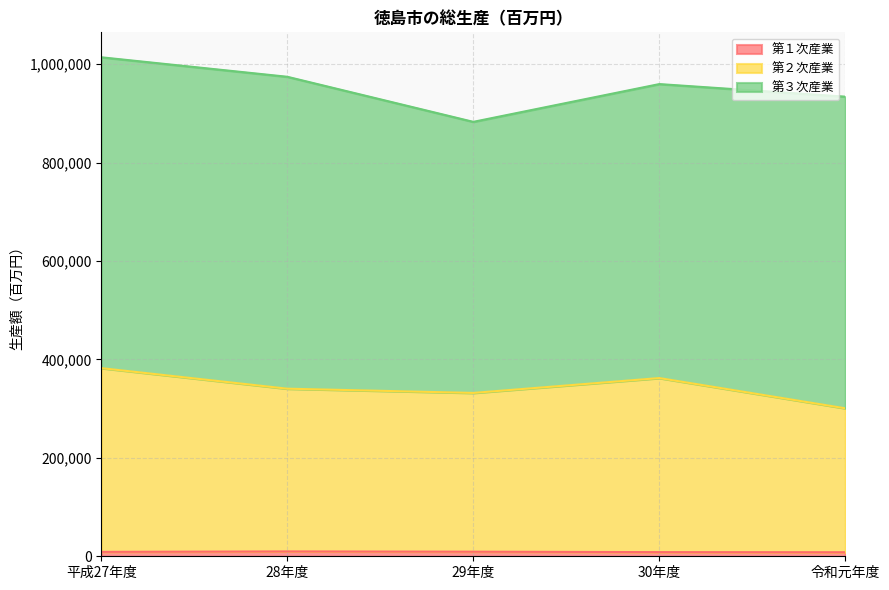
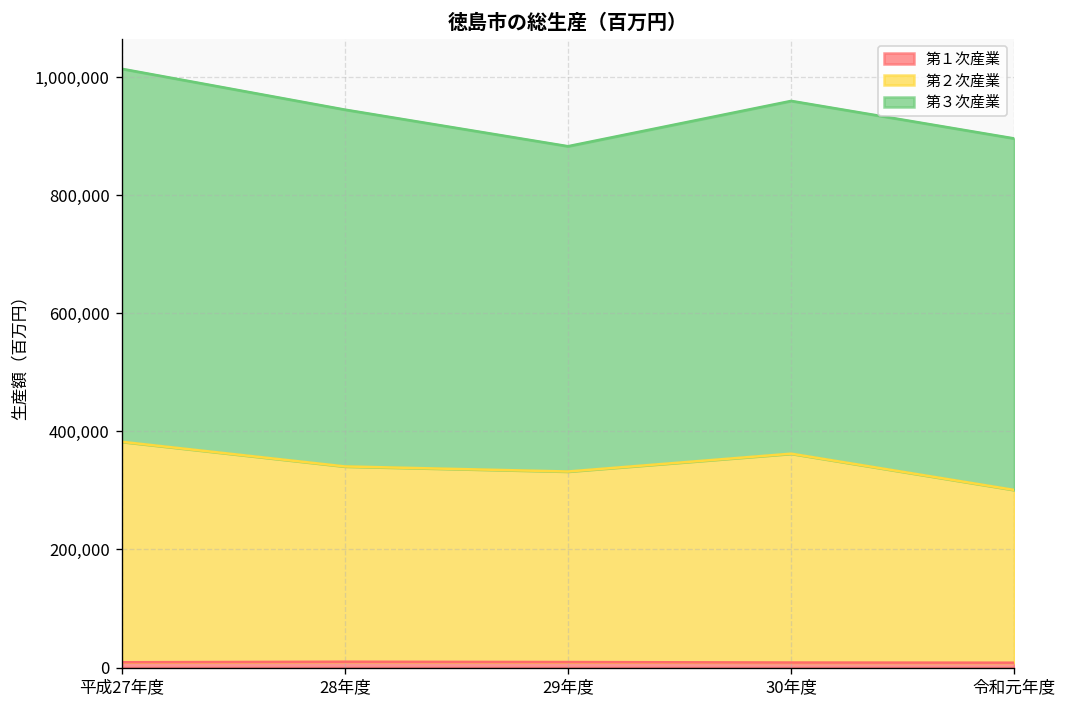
  {
    "第１次産業": {
      "平成27年度": "10,000",
      "28年度": "10,000",
      "29年度": "10,000",
      "30年度": "10,000",
      "令和元年度": "10,000"
    },
    "第２次産業": {
      "平成27年度": "370,000",
      "28年度": "330,000",
      "29年度": "320,000",
      "30年度": "350,000",
      "令和元年度": "290,000"
    },
    "第３次産業": {
      "平成27年度": "630,000",
-     "28年度": "630,000",
+     "28年度": "600,000",
      "29年度": "550,000",
      "30年度": "600,000",
-     "令和元年度": "630,000"
+     "令和元年度": "600,000"
    }
  }
